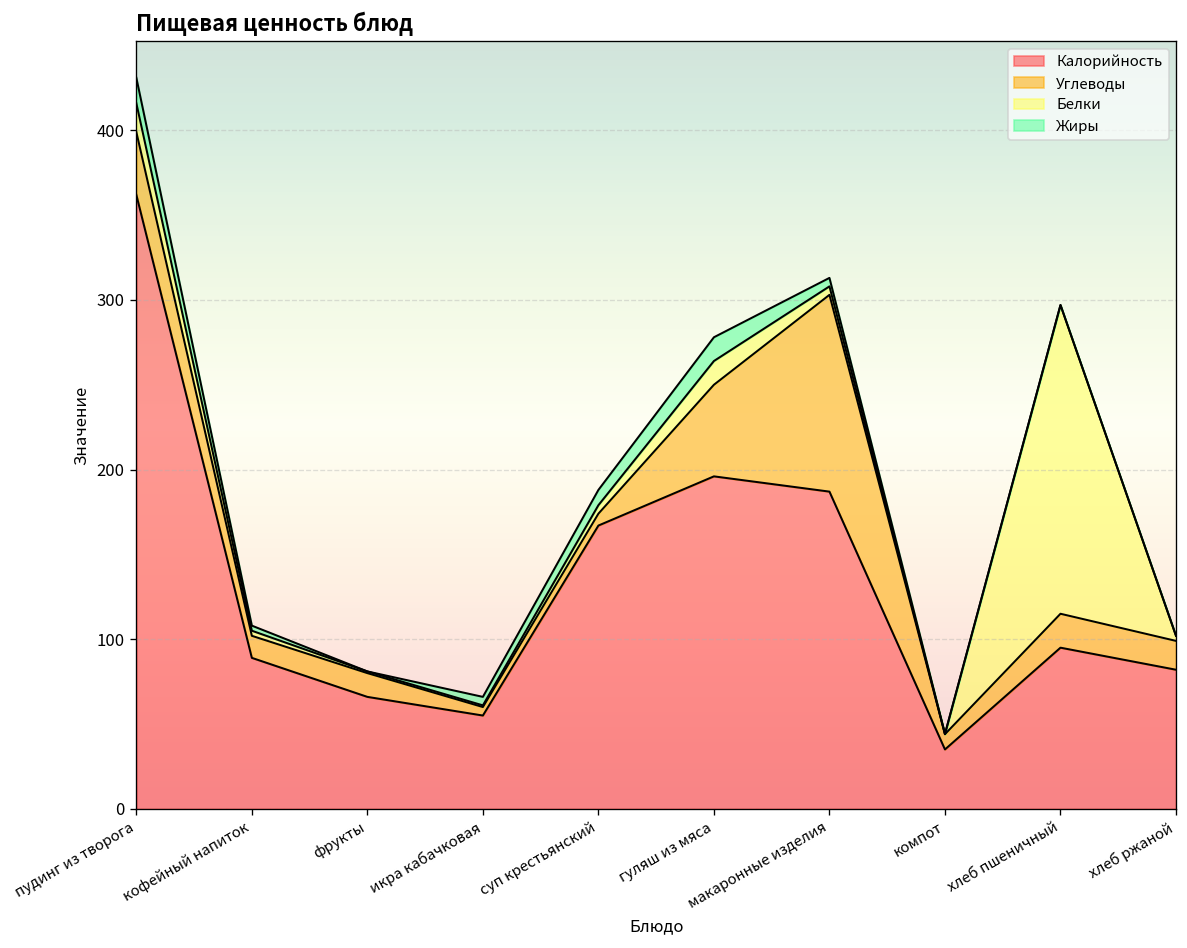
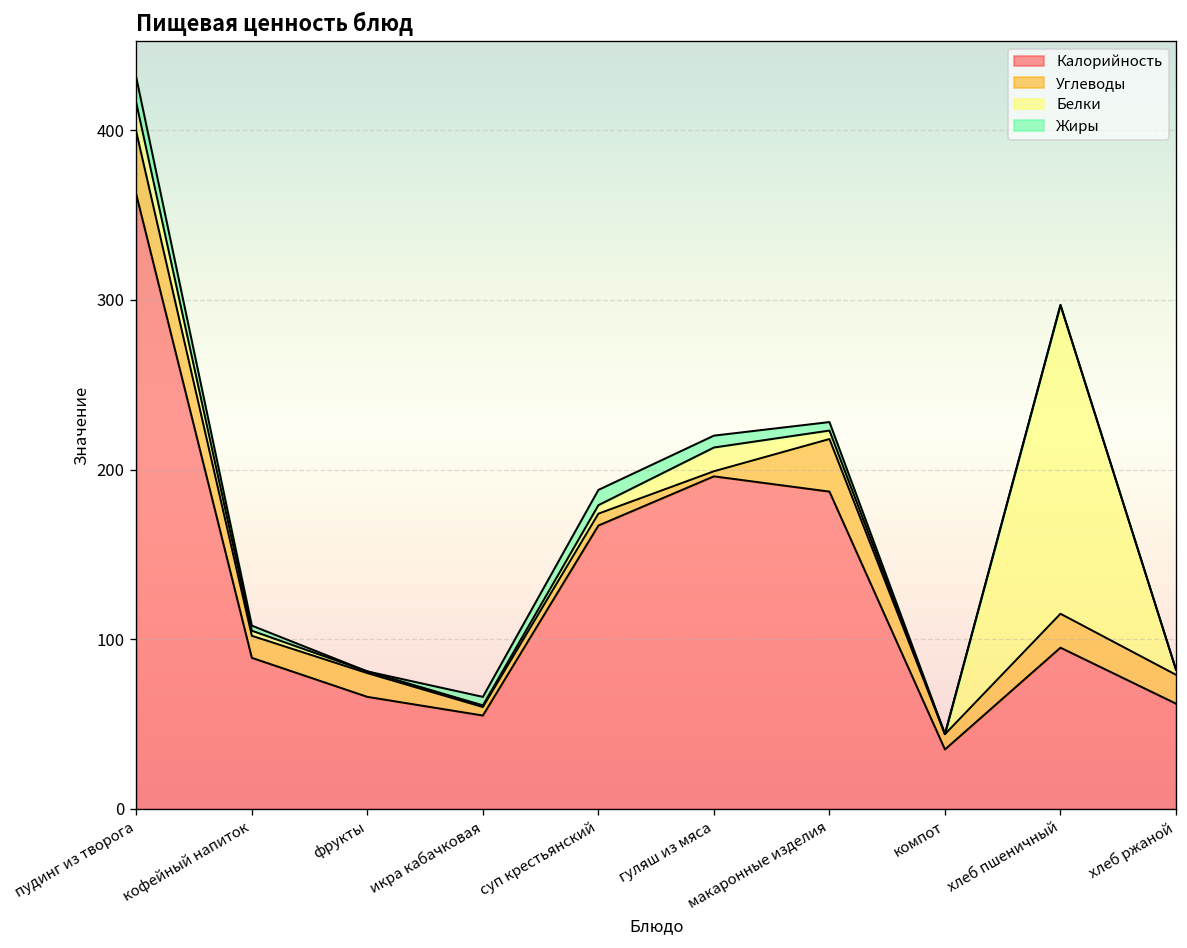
  {
    "Калорийность": {
      "пудинг из творога": 362,
      "кофейный напиток": 89,
      "фрукты": 66,
      "икра кабачковая": 55,
      "суп крестьянский": 167,
      "гуляш из мяса": 196,
      "макаронные изделия": 187,
      "компот": 35,
      "хлеб пшеничный": 95,
-     "хлеб ржаной": 82
+     "хлеб ржаной": 62
    },
    "Углеводы": {
      "пудинг из творога": 37,
      "кофейный напиток": 13,
      "суп крестьянский": 7,
-     "гуляш из мяса": 54,
-     "макаронные изделия": 116,
+     "гуляш из мяса": 3,
+     "макаронные изделия": 31,
      "хлеб пшеничный": 20,
      "хлеб ржаной": 17
    },
    "Белки": {
      "пудинг из творога": 17,
      "кофейный напиток": 3,
      "суп крестьянский": 5,
      "гуляш из мяса": 14,
      "макаронные изделия": 5
    },
    "Жиры": {
      "пудинг из творога": 15,
      "кофейный напиток": 3,
      "икра кабачковая": 5,
      "суп крестьянский": 9,
-     "гуляш из мяса": 14,
+     "гуляш из мяса": 7,
      "макаронные изделия": 5
    }
  }
